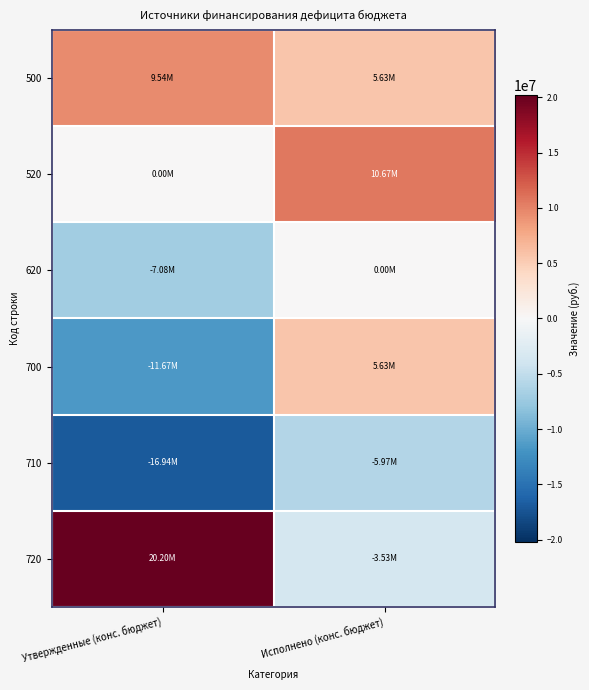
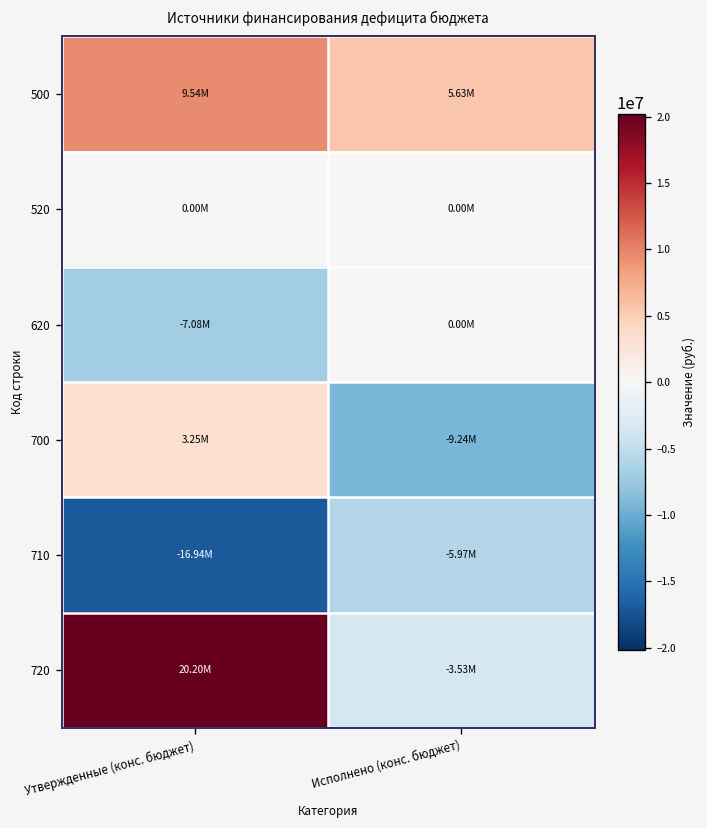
  {
    "500": {
      "Утвержденные (конс. бюджет)": "9.54M",
      "Исполнено (конс. бюджет)": "5.63M"
    },
    "520": {
      "Утвержденные (конс. бюджет)": "0.00M",
-     "Исполнено (конс. бюджет)": "10.67M"
+     "Исполнено (конс. бюджет)": "0.00M"
    },
    "620": {
      "Утвержденные (конс. бюджет)": "-7.08M",
      "Исполнено (конс. бюджет)": "0.00M"
    },
    "700": {
-     "Утвержденные (конс. бюджет)": "-11.67M",
-     "Исполнено (конс. бюджет)": "5.63M"
+     "Утвержденные (конс. бюджет)": "3.25M",
+     "Исполнено (конс. бюджет)": "-9.24M"
    },
    "710": {
      "Утвержденные (конс. бюджет)": "-16.94M",
      "Исполнено (конс. бюджет)": "-5.97M"
    },
    "720": {
      "Утвержденные (конс. бюджет)": "20.20M",
      "Исполнено (конс. бюджет)": "-3.53M"
    }
  }
